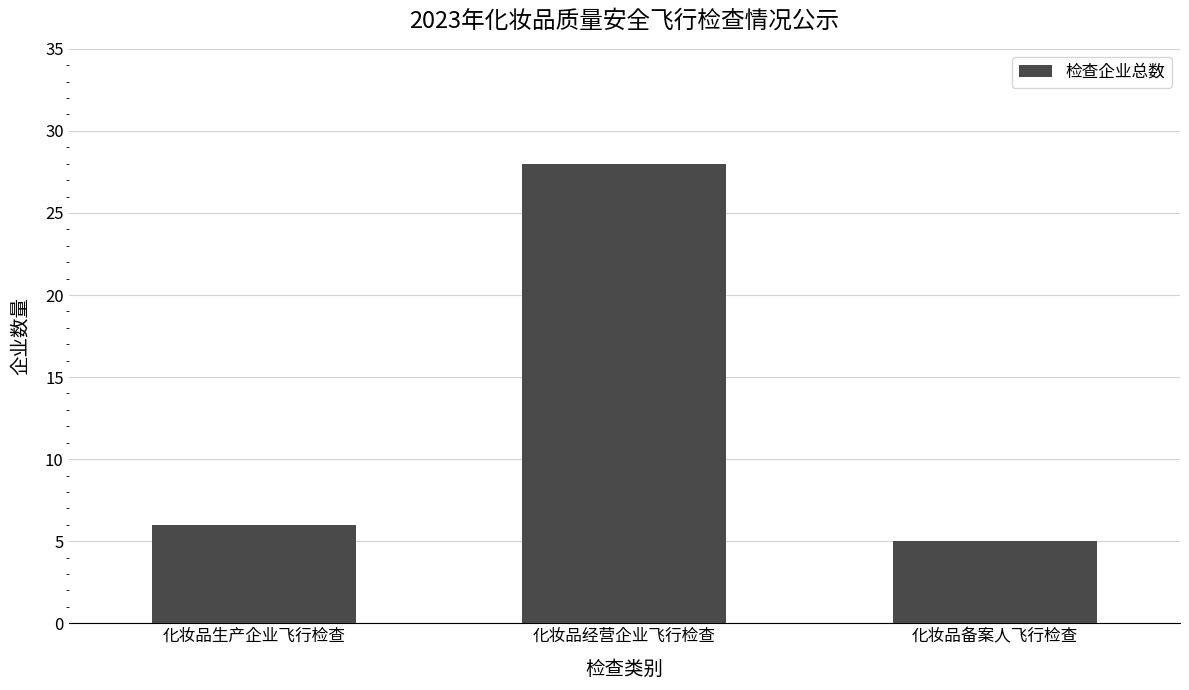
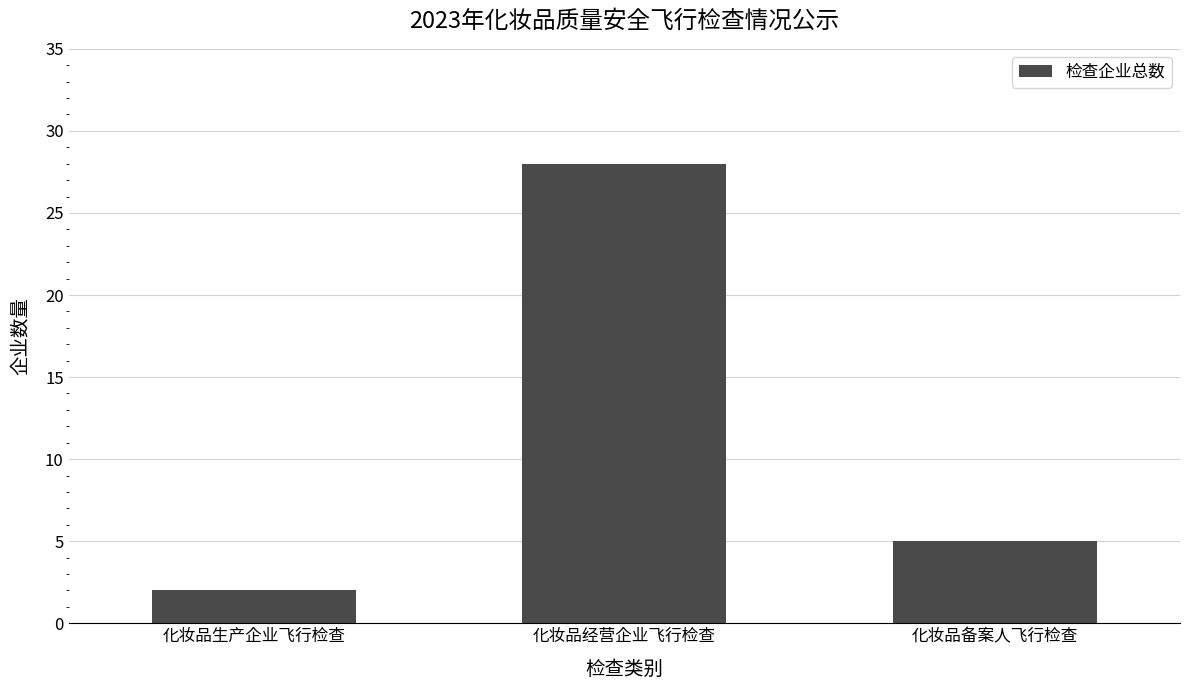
  {
-   "化妆品生产企业飞行检查": 6,
+   "化妆品生产企业飞行检查": 2,
    "化妆品经营企业飞行检查": 28,
    "化妆品备案人飞行检查": 5
  }
